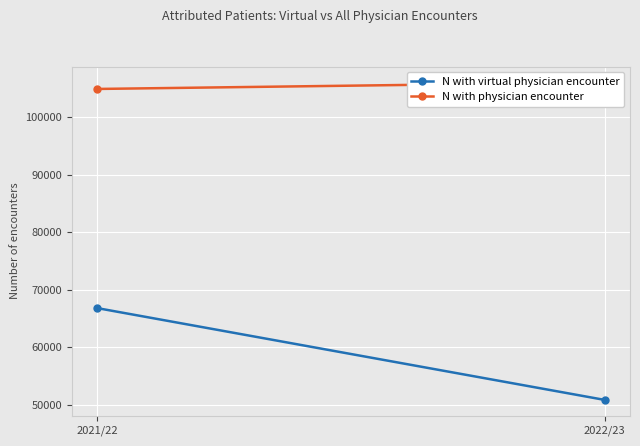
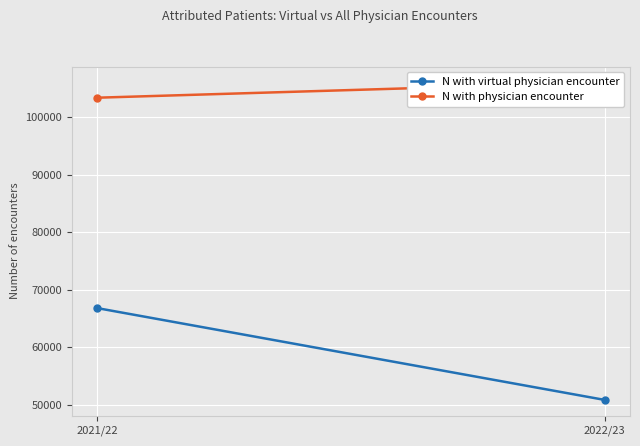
  {
    "N with virtual physician encounter": {
      "2021/22": 67000,
      "2022/23": 51000
    },
    "N with physician encounter": {
-     "2021/22": 105000
+     "2021/22": 103000
    }
  }
